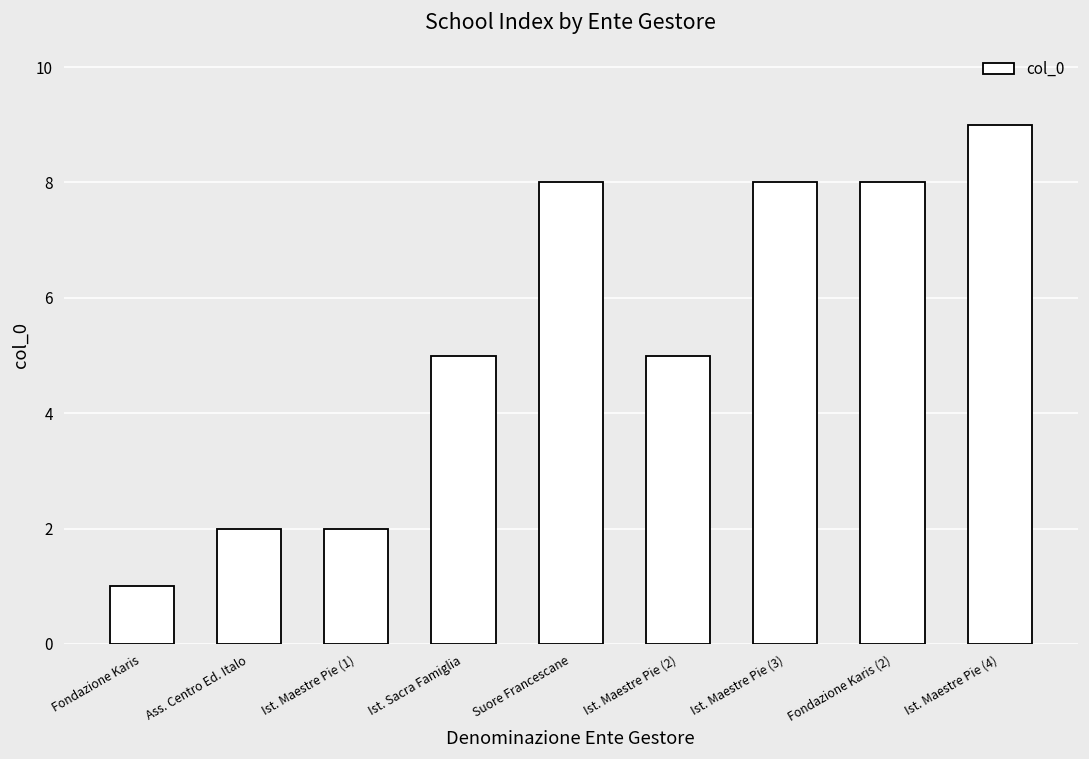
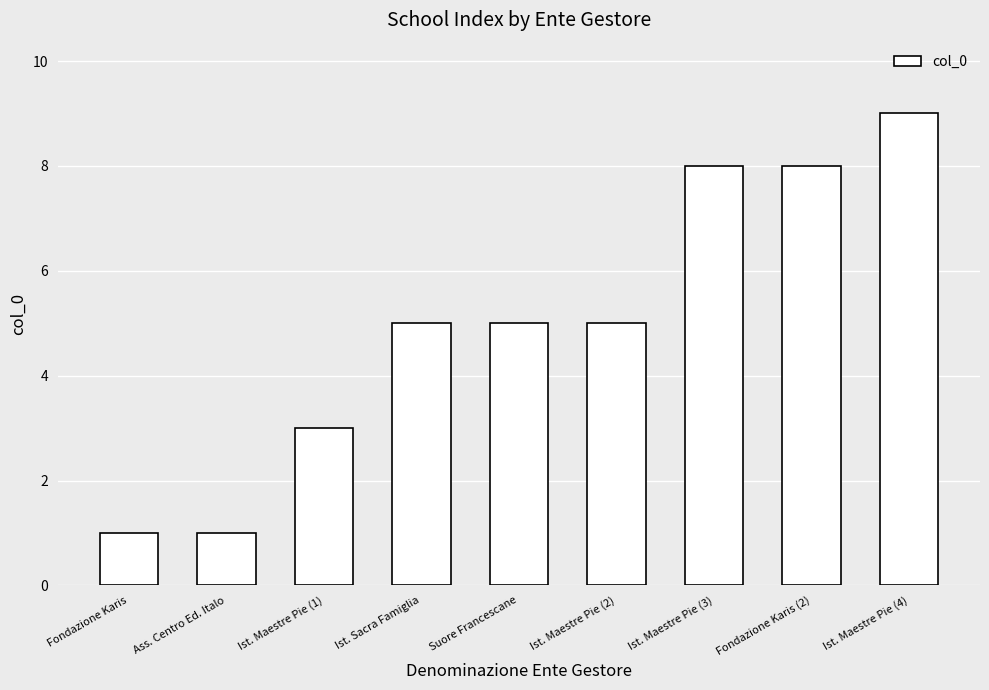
  {
    "Fondazione Karis": 1,
-   "Ass. Centro Ed. Italo": 2,
-   "Ist. Maestre Pie (1)": 2,
+   "Ass. Centro Ed. Italo": 1,
+   "Ist. Maestre Pie (1)": 3,
    "Ist. Sacra Famiglia": 5,
-   "Suore Francescane": 8,
+   "Suore Francescane": 5,
    "Ist. Maestre Pie (2)": 5,
    "Ist. Maestre Pie (3)": 8,
    "Fondazione Karis (2)": 8,
    "Ist. Maestre Pie (4)": 9
  }
